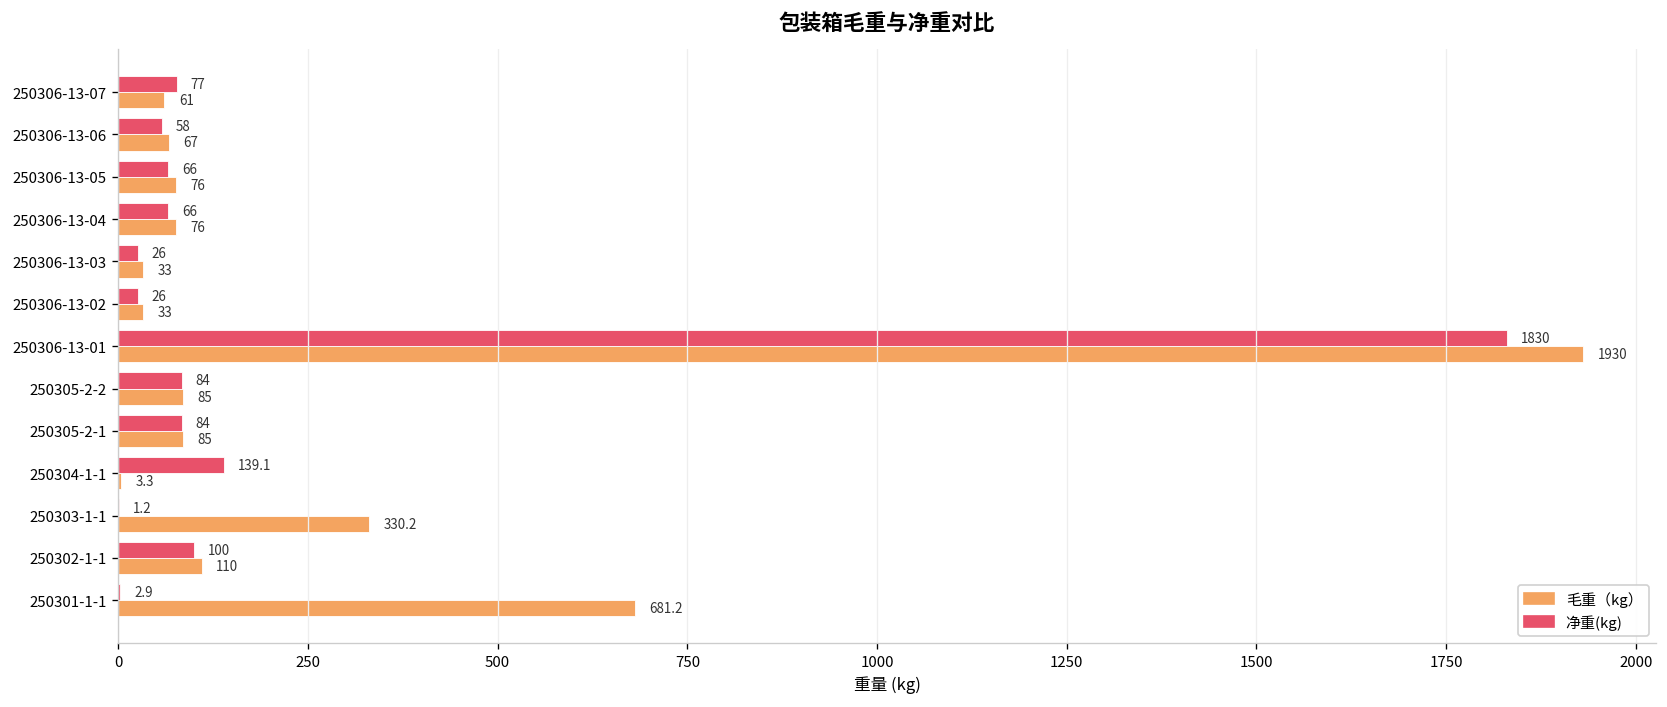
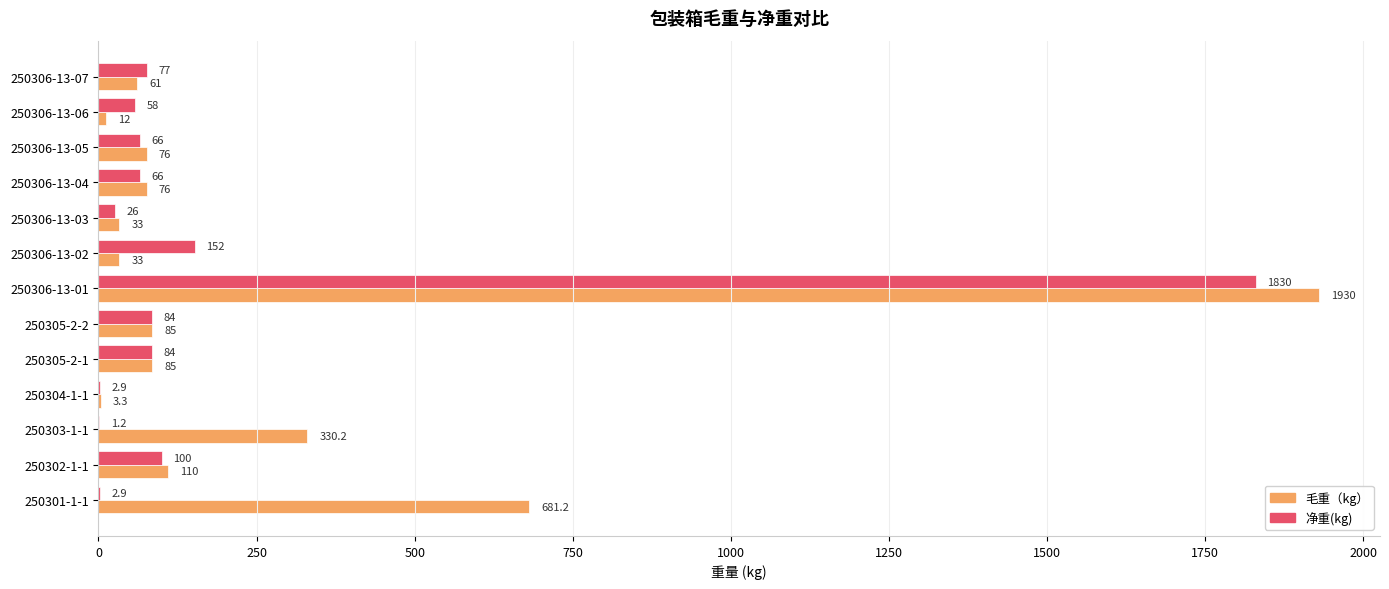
  {
    "毛重（kg）": {
      "250306-13-07": 61,
-     "250306-13-06": 67,
+     "250306-13-06": 12,
      "250306-13-05": 76,
      "250306-13-04": 76,
      "250306-13-03": 33,
      "250306-13-02": 33,
      "250306-13-01": 1930,
      "250305-2-2": 85,
      "250305-2-1": 85,
      "250304-1-1": 3.3,
      "250303-1-1": 330.2,
      "250302-1-1": 110,
      "250301-1-1": 681.2
    },
    "净重(kg)": {
      "250306-13-07": 77,
      "250306-13-06": 58,
      "250306-13-05": 66,
      "250306-13-04": 66,
      "250306-13-03": 26,
-     "250306-13-02": 26,
+     "250306-13-02": 152,
      "250306-13-01": 1830,
      "250305-2-2": 84,
      "250305-2-1": 84,
-     "250304-1-1": 139.1,
+     "250304-1-1": 2.9,
      "250303-1-1": 1.2,
      "250302-1-1": 100,
      "250301-1-1": 2.9
    }
  }
